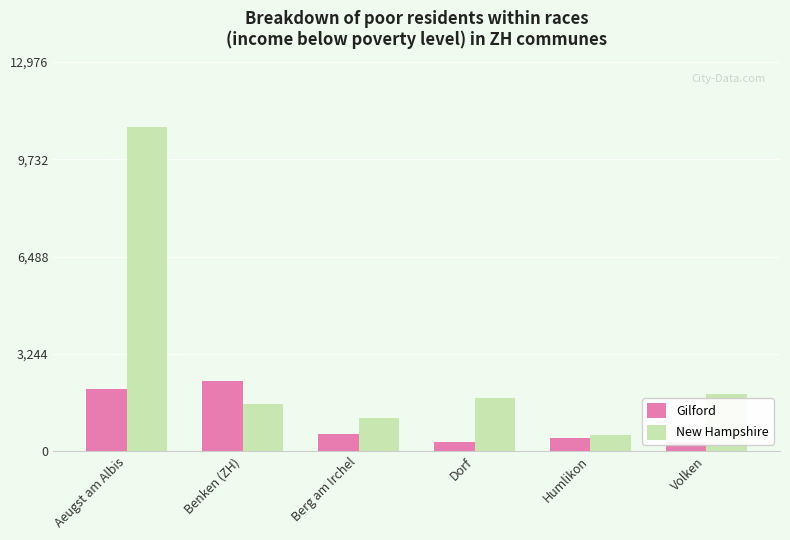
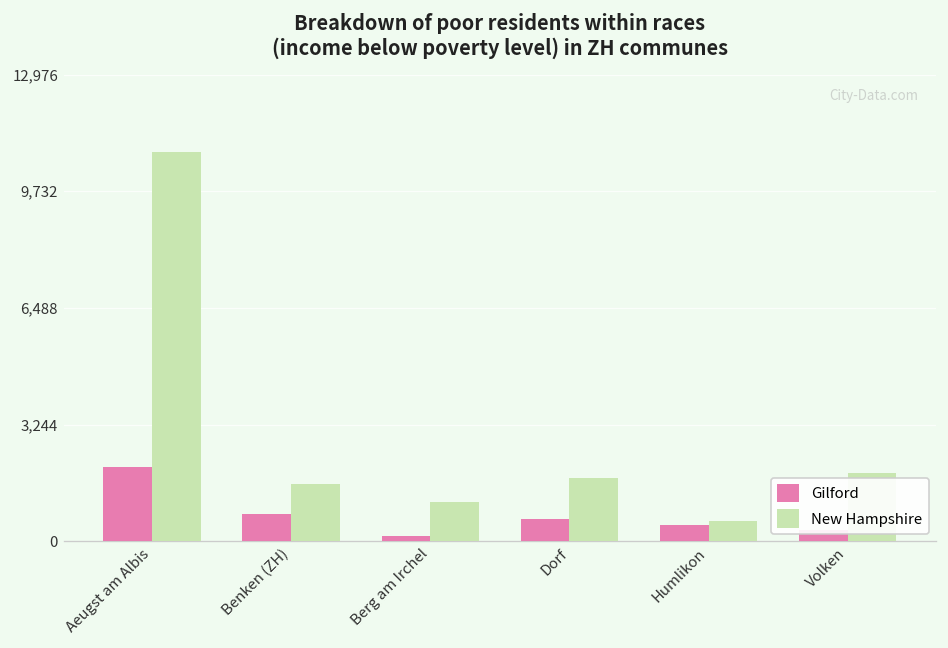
  {
    "Gilford": {
      "Aeugst am Albis": "2,100",
-     "Benken (ZH)": "2,300",
-     "Berg am Irchel": "600",
-     "Dorf": "300",
+     "Benken (ZH)": "800",
+     "Berg am Irchel": "100",
+     "Dorf": "600",
      "Humlikon": "400"
    },
    "New Hampshire": {
      "Aeugst am Albis": "10,800",
      "Benken (ZH)": "1,600",
      "Berg am Irchel": "1,100",
      "Dorf": "1,800",
      "Humlikon": "600",
      "Volken": "1,900"
    }
  }
